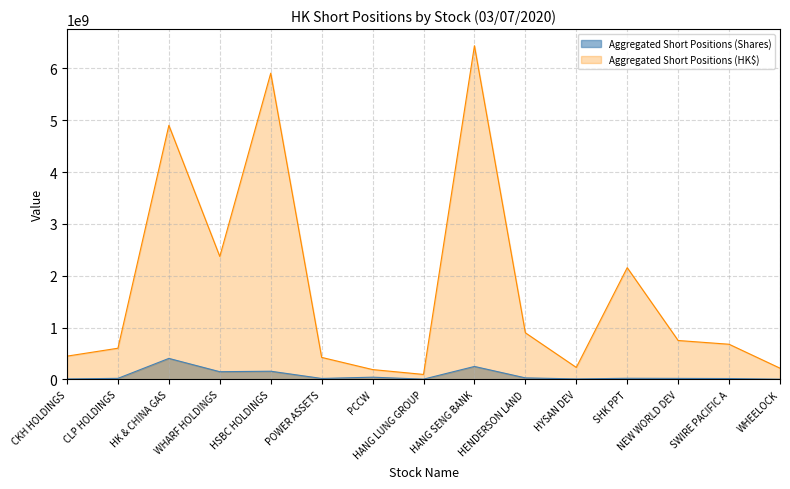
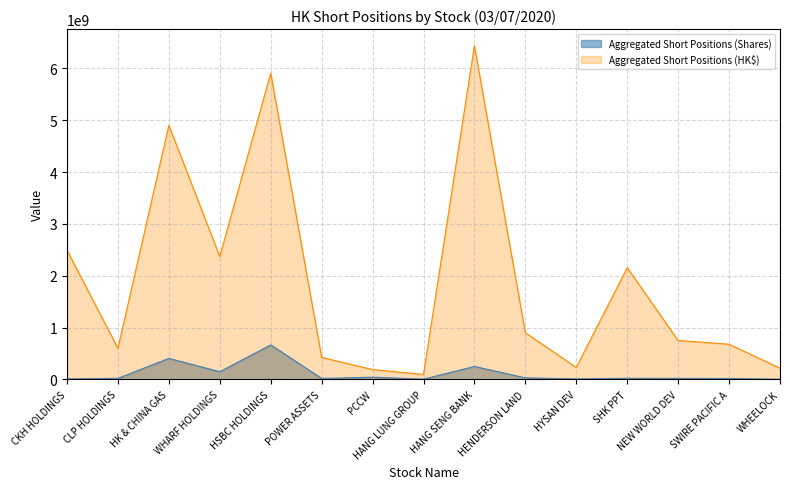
  {
    "Aggregated Short Positions (Shares)": {
      "CKH HOLDINGS": 0,
      "CLP HOLDINGS": 0,
      "HK & CHINA GAS": 400000000,
      "WHARF HOLDINGS": 100000000,
-     "HSBC HOLDINGS": 200000000,
+     "HSBC HOLDINGS": 700000000,
      "POWER ASSETS": 0,
      "PCCW": 0,
      "HANG LUNG GROUP": 0,
      "HANG SENG BANK": 200000000,
      "HENDERSON LAND": 0,
      "HYSAN DEV": 0,
      "SHK PPT": 0,
      "NEW WORLD DEV": 0,
      "SWIRE PACIFIC A": 0,
      "WHEELOCK": 0
    },
    "Aggregated Short Positions (HK$)": {
-     "CKH HOLDINGS": 400000000,
+     "CKH HOLDINGS": 2500000000,
      "CLP HOLDINGS": 600000000,
      "HK & CHINA GAS": 4900000000,
      "WHARF HOLDINGS": 2400000000,
      "HSBC HOLDINGS": 5900000000,
      "POWER ASSETS": 400000000,
      "PCCW": 200000000,
      "HANG LUNG GROUP": 100000000,
      "HANG SENG BANK": 6400000000,
      "HENDERSON LAND": 900000000,
      "HYSAN DEV": 200000000,
      "SHK PPT": 2200000000,
      "NEW WORLD DEV": 800000000,
      "SWIRE PACIFIC A": 700000000,
      "WHEELOCK": 200000000
    }
  }
